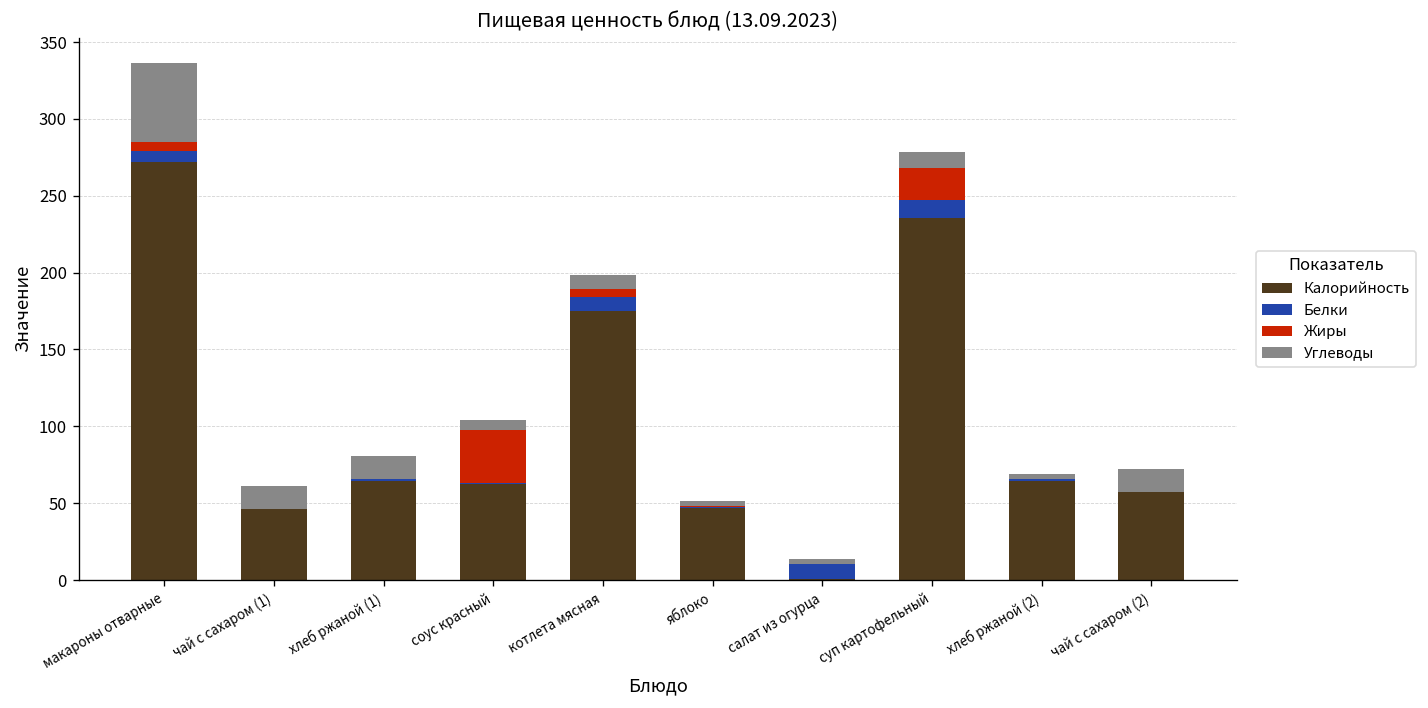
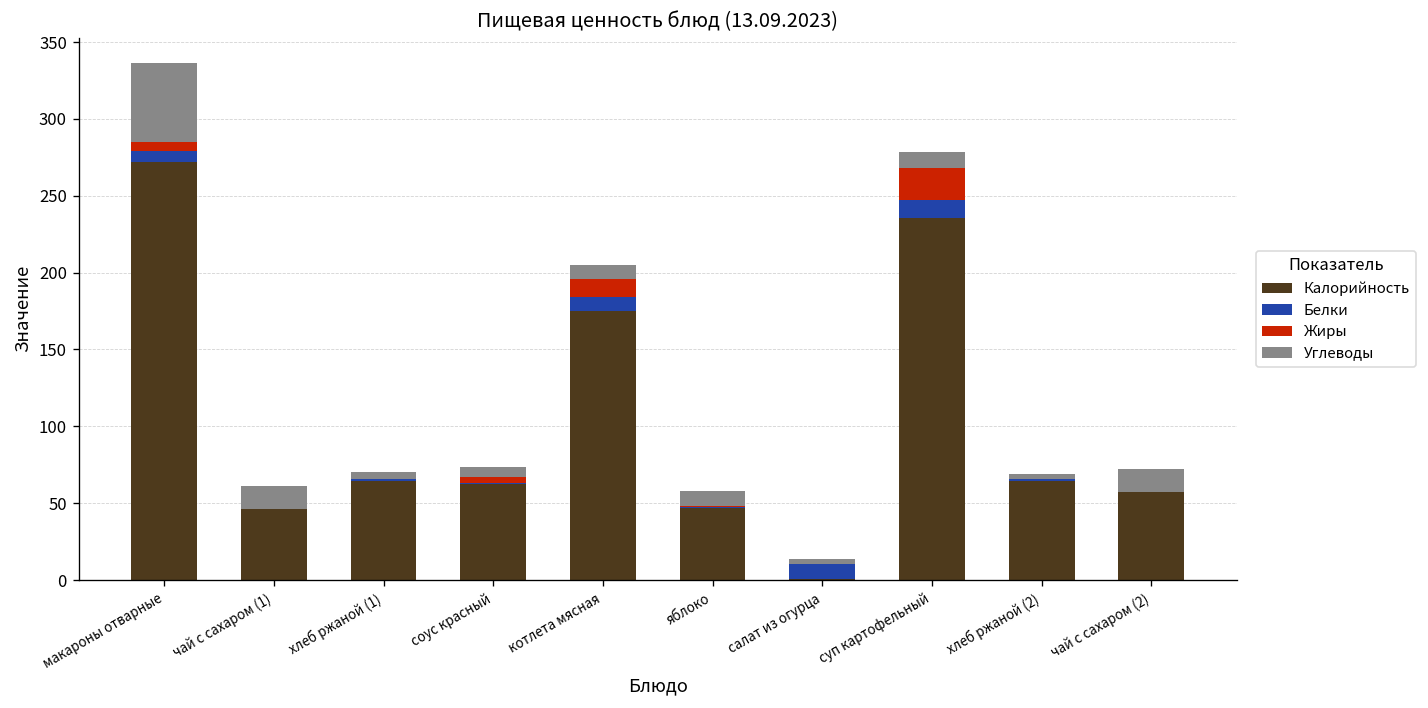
  {
    "Калорийность": {
      "макароны отварные": 272,
      "чай с сахаром (1)": 46,
      "хлеб ржаной (1)": 64,
      "соус красный": 62,
      "котлета мясная": 175,
      "яблоко": 47,
      "суп картофельный": 235,
      "хлеб ржаной (2)": 64,
      "чай с сахаром (2)": 57
    },
    "Белки": {
      "макароны отварные": 7,
      "котлета мясная": 9,
      "салат из огурца": 10,
      "суп картофельный": 12
    },
    "Жиры": {
      "макароны отварные": 6,
      "чай с сахаром (1)": 0,
-     "соус красный": 34,
-     "котлета мясная": 5,
+     "соус красный": 4,
+     "котлета мясная": 12,
      "салат из огурца": 0,
      "суп картофельный": 21,
      "чай с сахаром (2)": 0
    },
    "Углеводы": {
      "макароны отварные": 51,
      "чай с сахаром (1)": 15,
-     "хлеб ржаной (1)": 15,
+     "хлеб ржаной (1)": 5,
      "соус красный": 7,
      "котлета мясная": 9,
-     "яблоко": 4,
+     "яблоко": 10,
      "салат из огурца": 3,
      "суп картофельный": 10,
      "хлеб ржаной (2)": 3,
      "чай с сахаром (2)": 15
    }
  }
